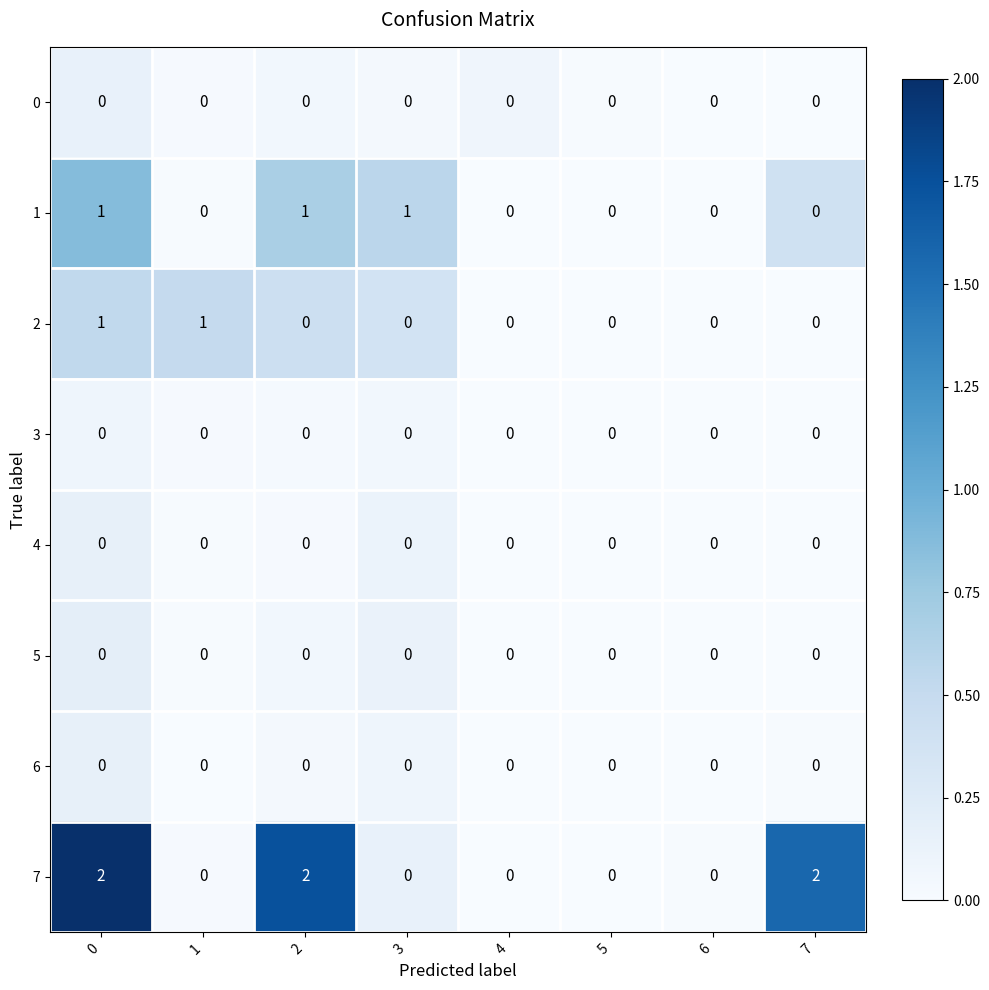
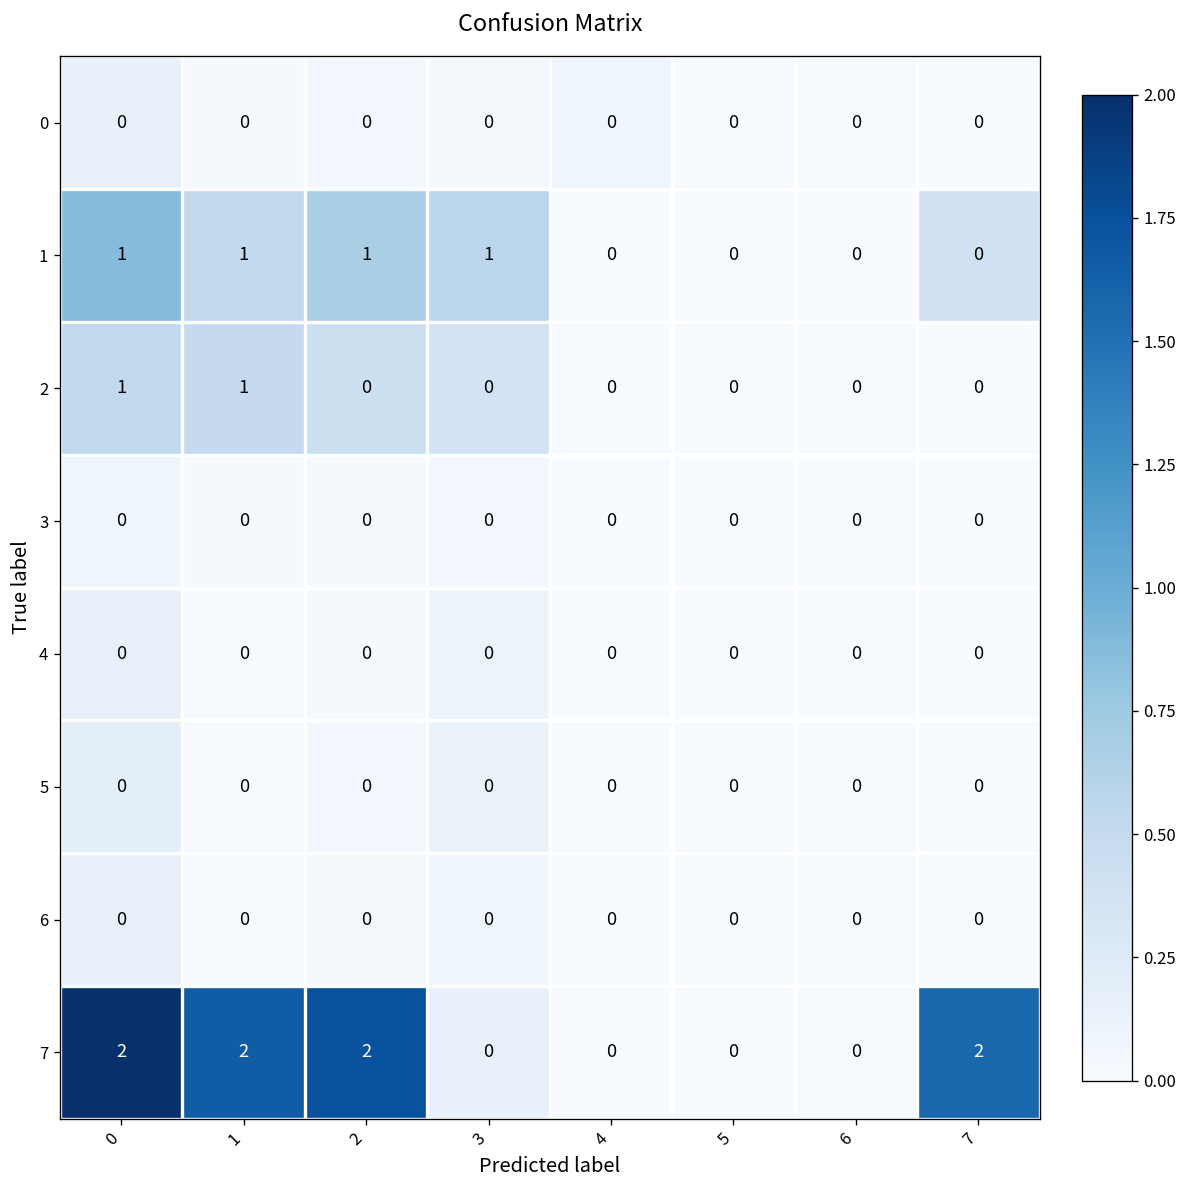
  {
    "0": {
      "0": 0,
      "1": 0,
      "2": 0,
      "3": 0,
      "4": 0,
      "5": 0,
      "6": 0,
      "7": 0
    },
    "1": {
      "0": 1,
-     "1": 0,
+     "1": 1,
      "2": 1,
      "3": 1,
      "4": 0,
      "5": 0,
      "6": 0,
      "7": 0
    },
    "2": {
      "0": 1,
      "1": 1,
      "2": 0,
      "3": 0,
      "4": 0,
      "5": 0,
      "6": 0,
      "7": 0
    },
    "3": {
      "0": 0,
      "1": 0,
      "2": 0,
      "3": 0,
      "4": 0,
      "5": 0,
      "6": 0,
      "7": 0
    },
    "4": {
      "0": 0,
      "1": 0,
      "2": 0,
      "3": 0,
      "4": 0,
      "5": 0,
      "6": 0,
      "7": 0
    },
    "5": {
      "0": 0,
      "1": 0,
      "2": 0,
      "3": 0,
      "4": 0,
      "5": 0,
      "6": 0,
      "7": 0
    },
    "6": {
      "0": 0,
      "1": 0,
      "2": 0,
      "3": 0,
      "4": 0,
      "5": 0,
      "6": 0,
      "7": 0
    },
    "7": {
      "0": 2,
-     "1": 0,
+     "1": 2,
      "2": 2,
      "3": 0,
      "4": 0,
      "5": 0,
      "6": 0,
      "7": 2
    }
  }
